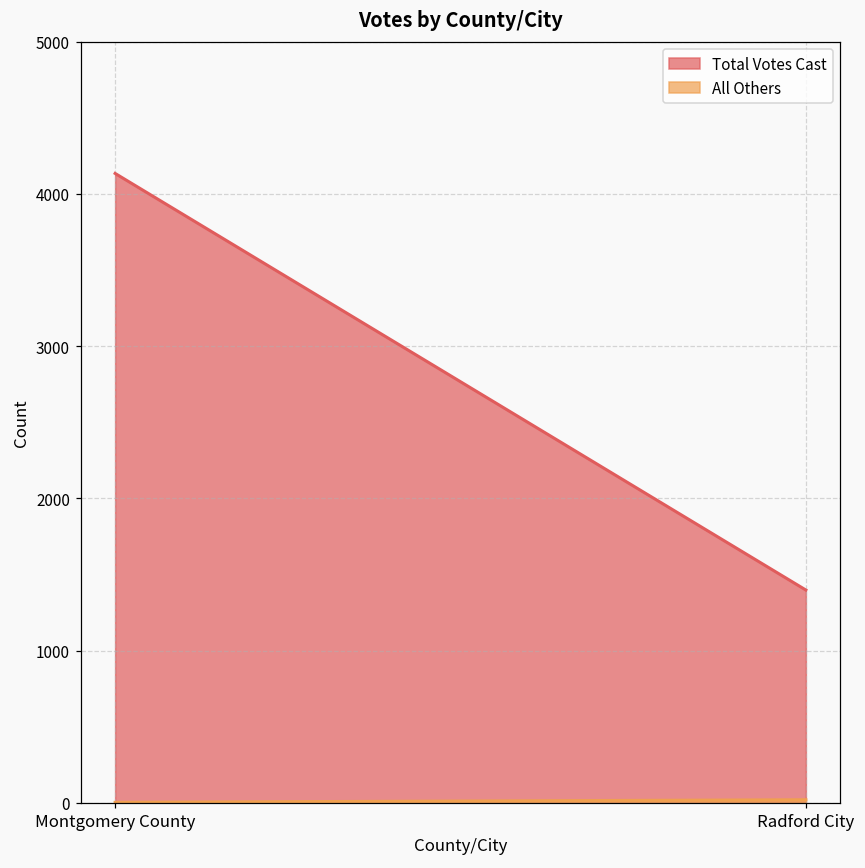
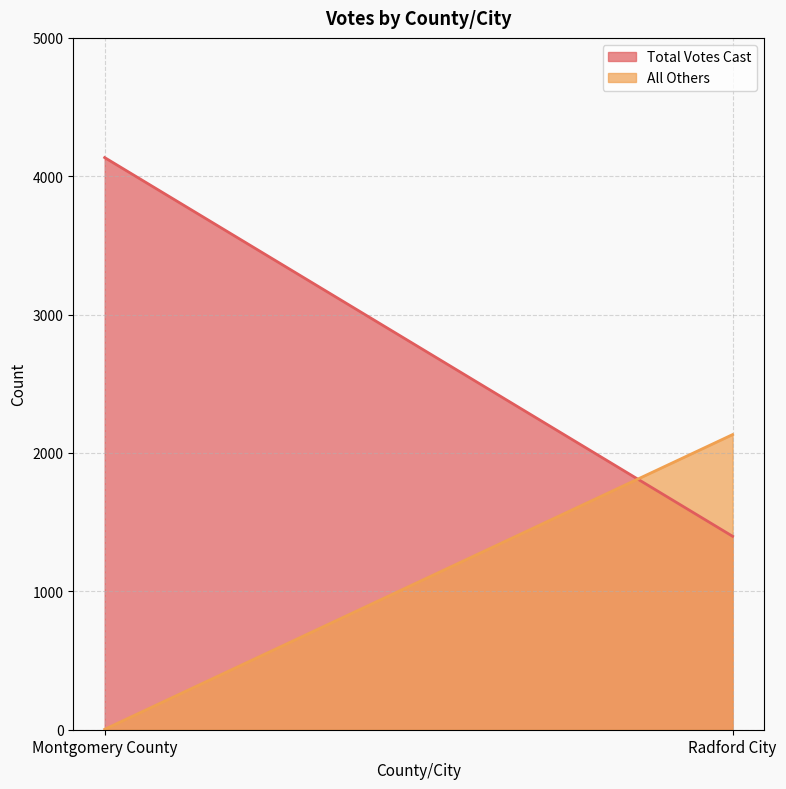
  {
    "Total Votes Cast": {
      "Montgomery County": 4140,
      "Radford City": 1400
    },
    "All Others": {
      "Montgomery County": 0,
-     "Radford City": 20
+     "Radford City": 2130
    }
  }
